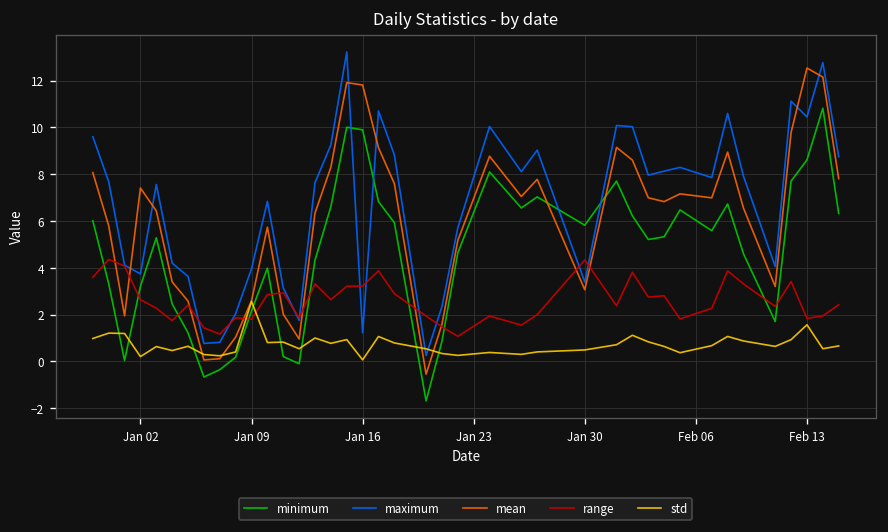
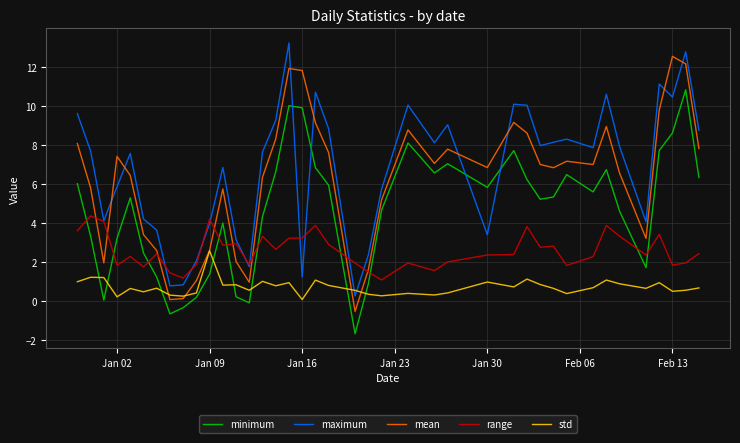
  {
    "minimum": {
      "Jan 02": 3.2,
-     "Jan 09": 2.2,
+     "Jan 09": 1.4,
      "Jan 16": 9.9,
      "Jan 30": 5.8,
      "Feb 13": 8.6
    },
    "maximum": {
-     "Jan 02": 3.7,
+     "Jan 02": 5.9,
      "Jan 09": 4.0,
      "Jan 16": 1.2,
      "Jan 30": 3.4,
      "Feb 13": 10.5
    },
    "mean": {
      "Jan 02": 7.4,
      "Jan 16": 11.8,
-     "Jan 30": 3.1,
+     "Jan 30": 6.8,
      "Feb 13": 12.5
    },
    "range": {
-     "Jan 02": 2.6,
-     "Jan 09": 1.8,
+     "Jan 02": 1.8,
+     "Jan 09": 4.2,
      "Jan 16": 3.2,
-     "Jan 30": 4.3,
+     "Jan 30": 2.4,
      "Feb 13": 1.8
    },
    "std": {
      "Jan 02": 0.2,
      "Jan 16": 0.1,
-     "Jan 30": 0.5,
-     "Feb 13": 1.6
+     "Jan 30": 1.0,
+     "Feb 13": 0.5
    }
  }
